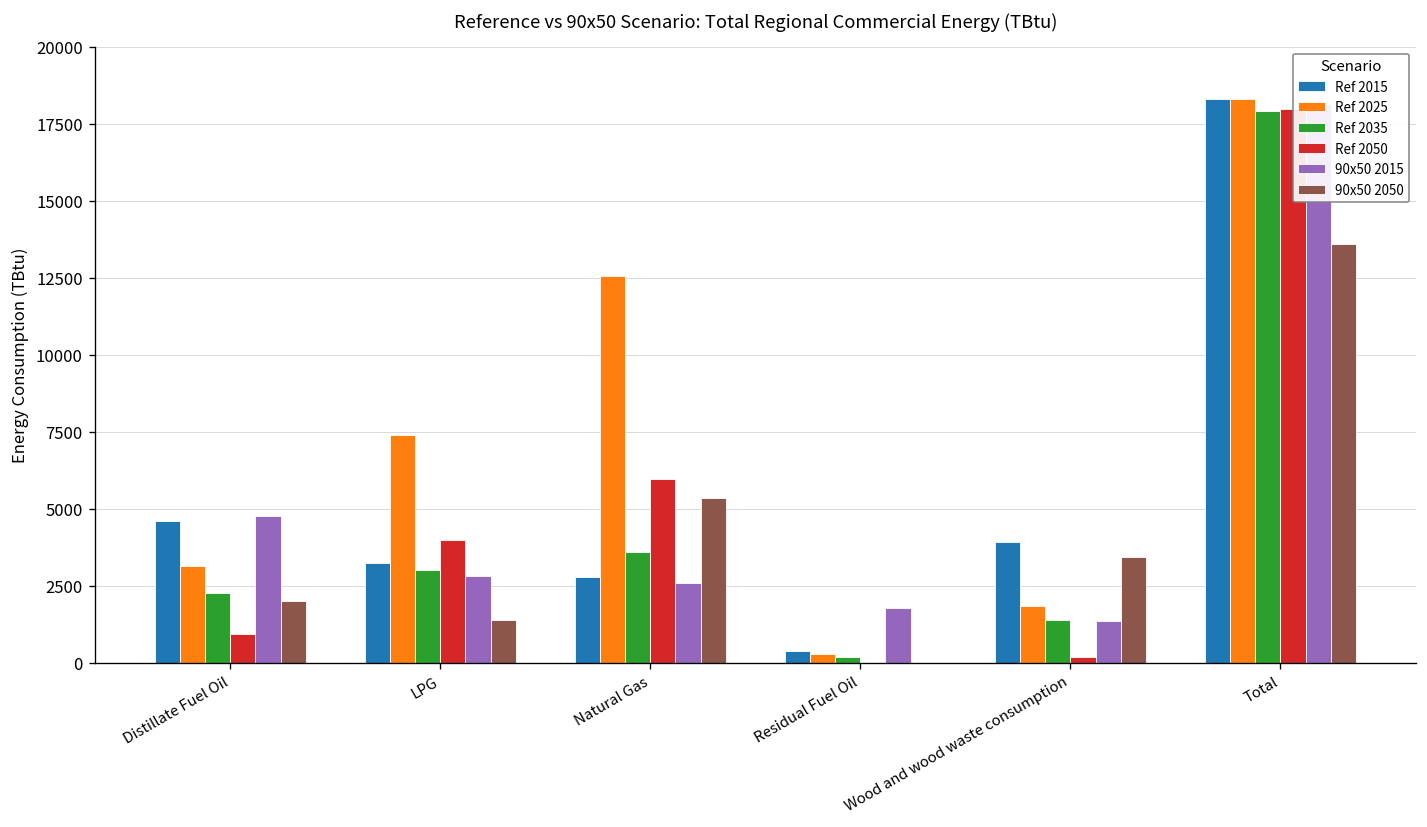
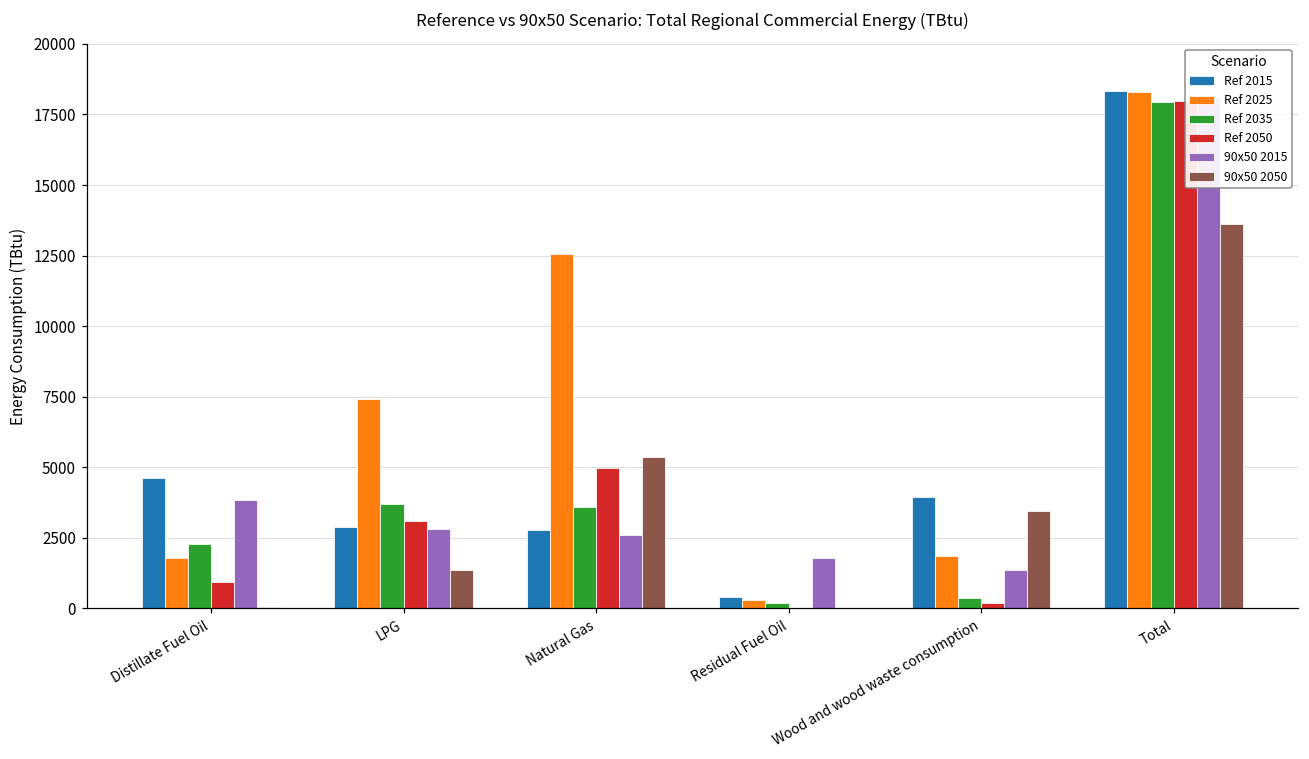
  {
    "Ref 2015": {
      "Distillate Fuel Oil": 4600,
-     "LPG": 3200,
+     "LPG": 2900,
      "Natural Gas": 2800,
      "Residual Fuel Oil": 400,
      "Wood and wood waste consumption": 3900,
      "Total": 18300
    },
    "Ref 2025": {
-     "Distillate Fuel Oil": 3100,
+     "Distillate Fuel Oil": 1800,
      "LPG": 7400,
      "Natural Gas": 12600,
      "Residual Fuel Oil": 300,
      "Wood and wood waste consumption": 1900,
      "Total": 18300
    },
    "Ref 2035": {
      "Distillate Fuel Oil": 2300,
-     "LPG": 3000,
+     "LPG": 3700,
      "Natural Gas": 3600,
      "Residual Fuel Oil": 200,
-     "Wood and wood waste consumption": 1400,
+     "Wood and wood waste consumption": 400,
      "Total": 17900
    },
    "Ref 2050": {
      "Distillate Fuel Oil": 900,
-     "LPG": 4000,
-     "Natural Gas": 6000,
+     "LPG": 3100,
+     "Natural Gas": 5000,
      "Residual Fuel Oil": 0,
      "Wood and wood waste consumption": 200
    },
    "90x50 2015": {
-     "Distillate Fuel Oil": 4700,
+     "Distillate Fuel Oil": 3800,
      "LPG": 2800,
      "Natural Gas": 2600,
      "Residual Fuel Oil": 1800,
      "Wood and wood waste consumption": 1300
    },
    "90x50 2050": {
-     "Distillate Fuel Oil": 2000,
+     "Distillate Fuel Oil": 0,
      "LPG": 1400,
      "Natural Gas": 5400,
      "Residual Fuel Oil": 0,
      "Wood and wood waste consumption": 3400,
      "Total": 13600
    }
  }
